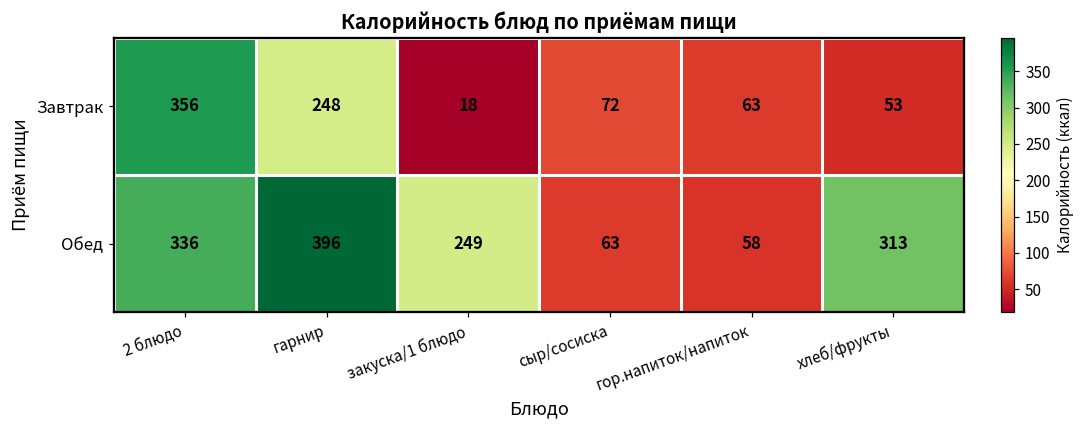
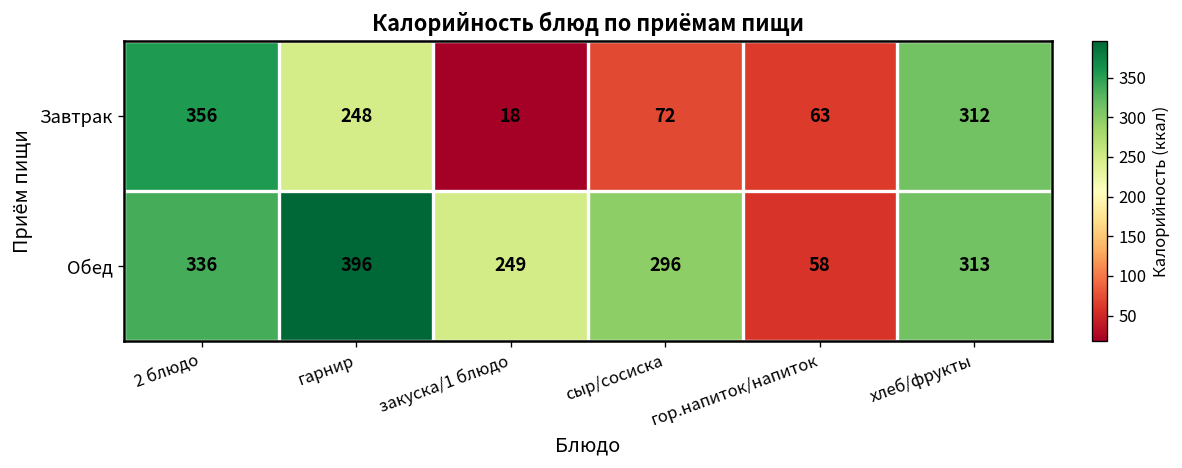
  {
    "Завтрак": {
      "2 блюдо": 356,
      "гарнир": 248,
      "закуска/1 блюдо": 18,
      "сыр/сосиска": 72,
      "гор.напиток/напиток": 63,
-     "хлеб/фрукты": 53
+     "хлеб/фрукты": 312
    },
    "Обед": {
      "2 блюдо": 336,
      "гарнир": 396,
      "закуска/1 блюдо": 249,
-     "сыр/сосиска": 63,
+     "сыр/сосиска": 296,
      "гор.напиток/напиток": 58,
      "хлеб/фрукты": 313
    }
  }
